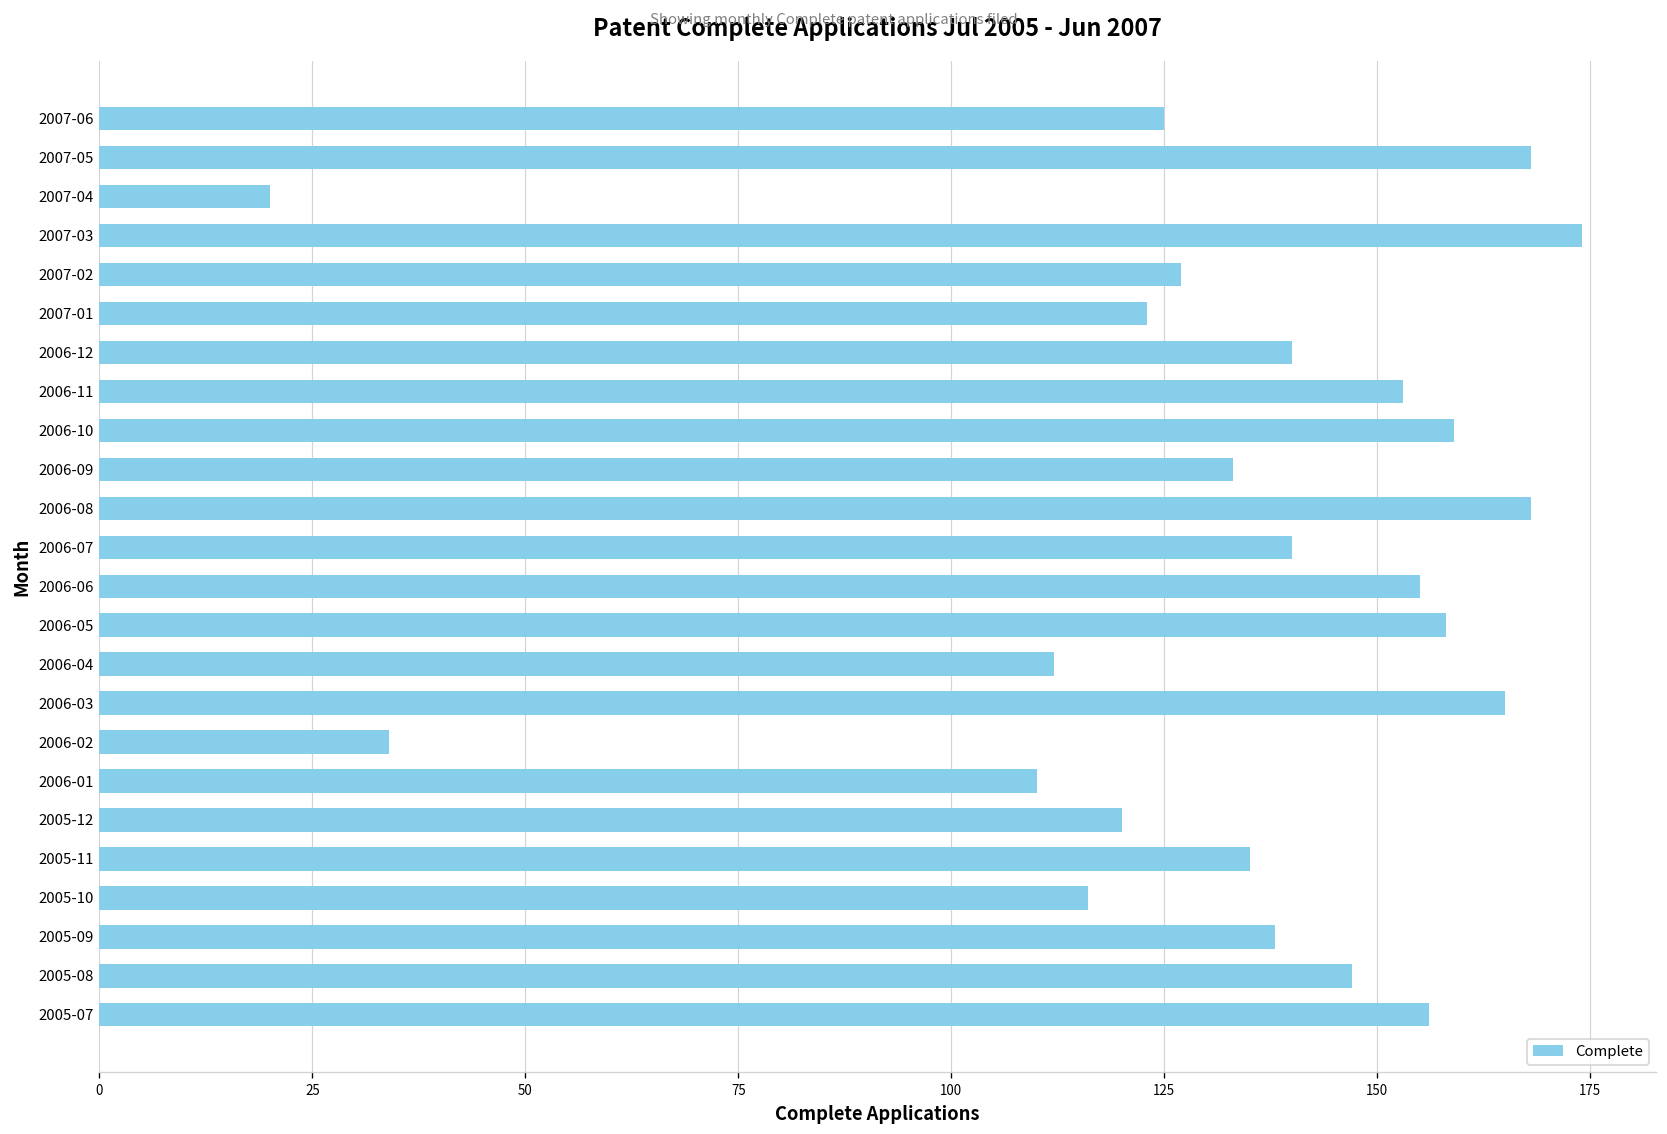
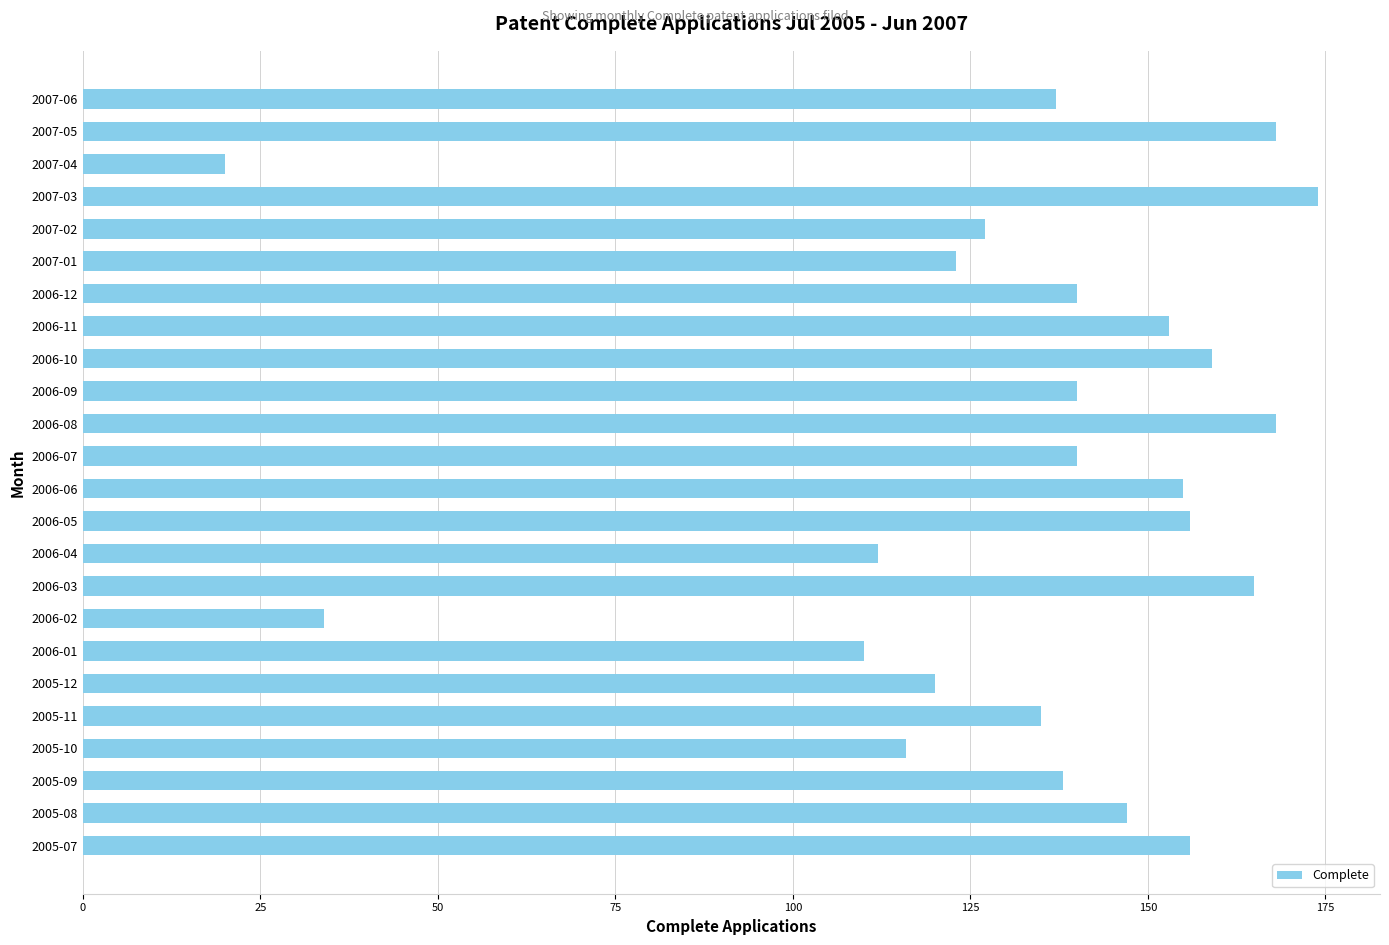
  {
-   "2007-06": 125,
+   "2007-06": 137,
    "2007-05": 168,
    "2007-04": 20,
    "2007-03": 174,
    "2007-02": 127,
    "2007-01": 123,
    "2006-12": 140,
    "2006-11": 153,
    "2006-10": 159,
-   "2006-09": 133,
+   "2006-09": 140,
    "2006-08": 168,
    "2006-07": 140,
    "2006-06": 155,
-   "2006-05": 158,
+   "2006-05": 156,
    "2006-04": 112,
    "2006-03": 165,
    "2006-02": 34,
    "2006-01": 110,
    "2005-12": 120,
    "2005-11": 135,
    "2005-10": 116,
    "2005-09": 138,
    "2005-08": 147,
    "2005-07": 156
  }
